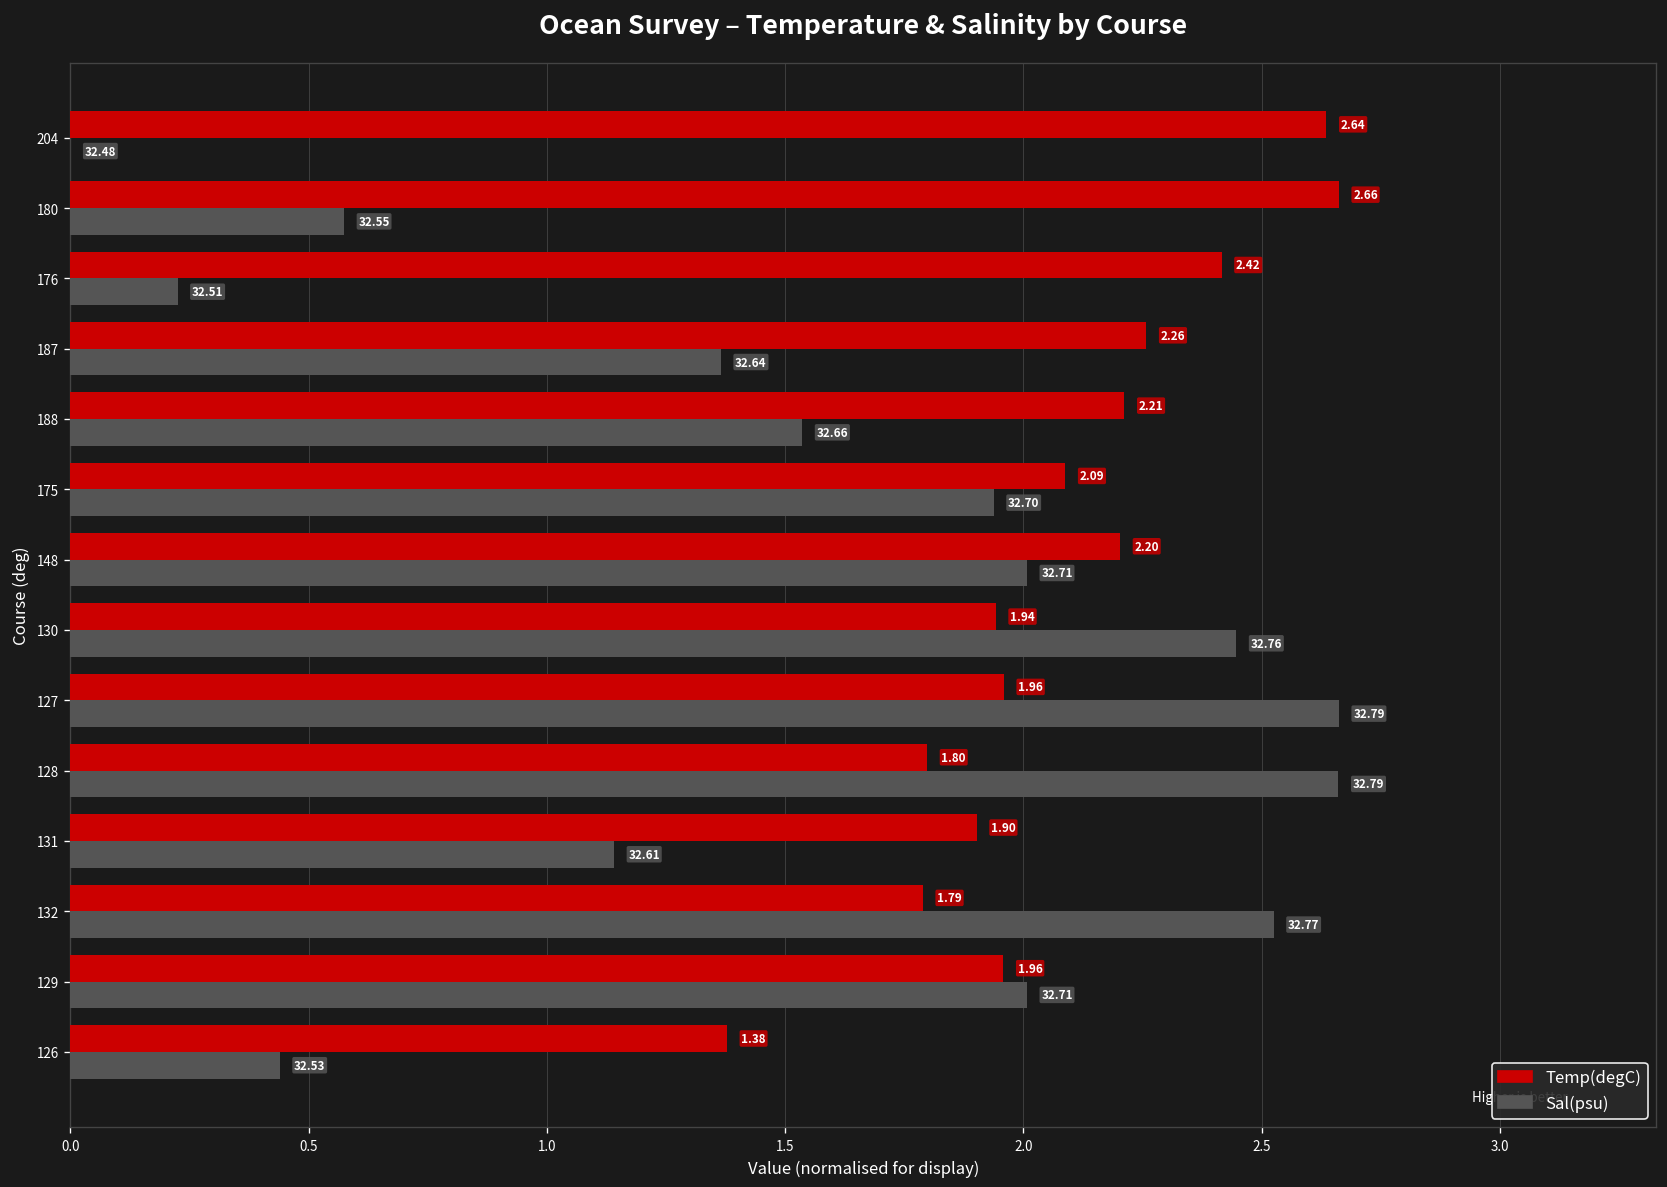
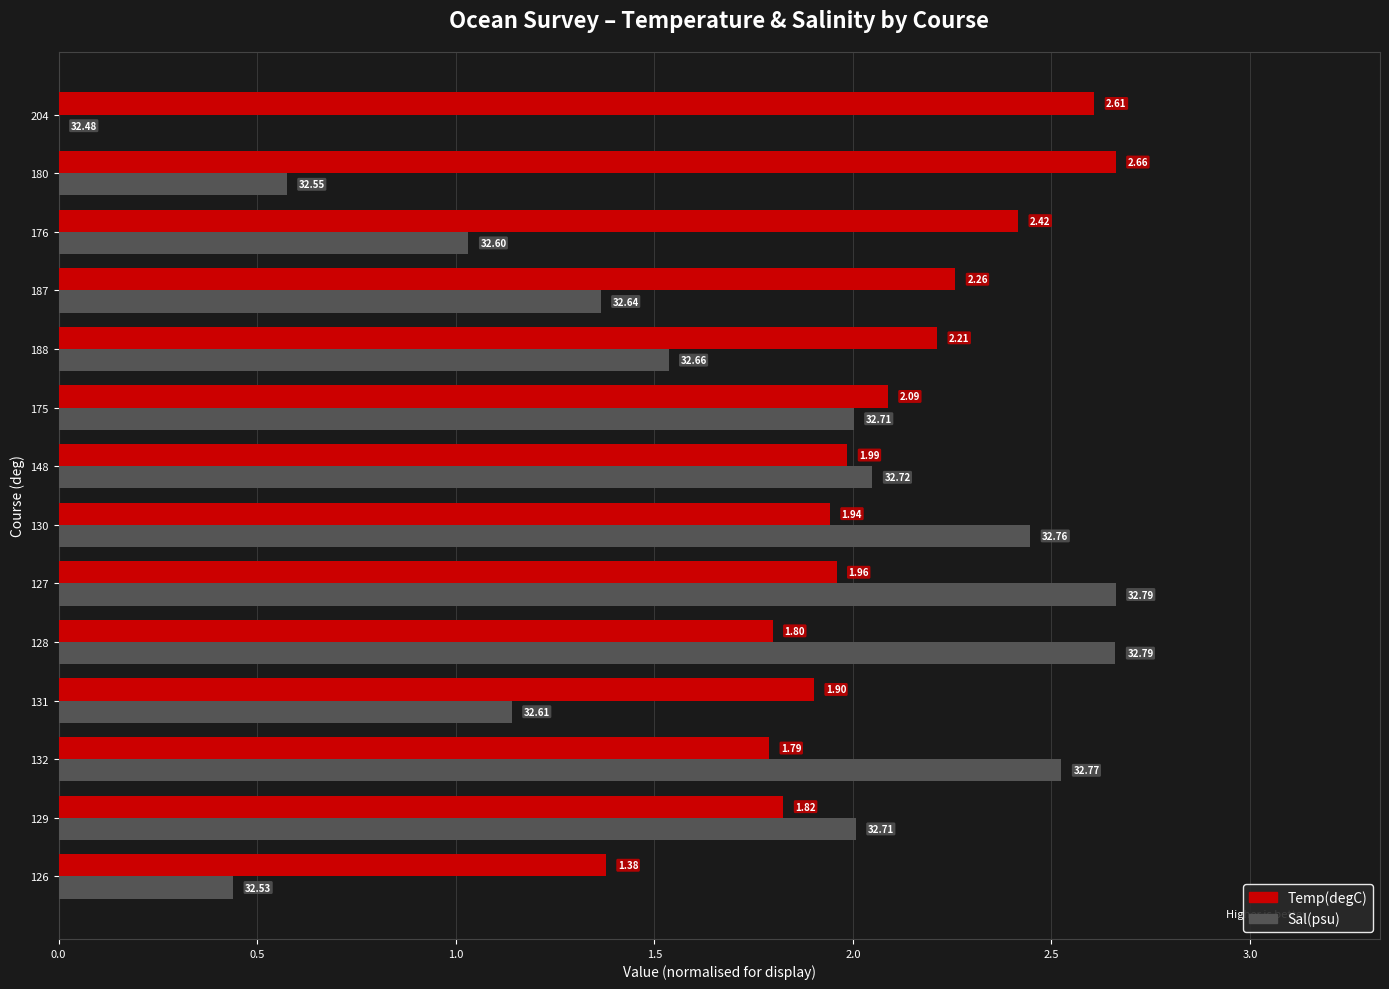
  {
    "Sal(psu)": {
-     "176": 32.51,
-     "175": 32.70,
-     "148": 32.71
+     "176": 32.60,
+     "175": 32.71,
+     "148": 32.72
    },
    "Temp(degC)": {
-     "204": 2.64,
-     "148": 2.20,
-     "129": 1.96
+     "204": 2.61,
+     "148": 1.99,
+     "129": 1.82
    }
  }
